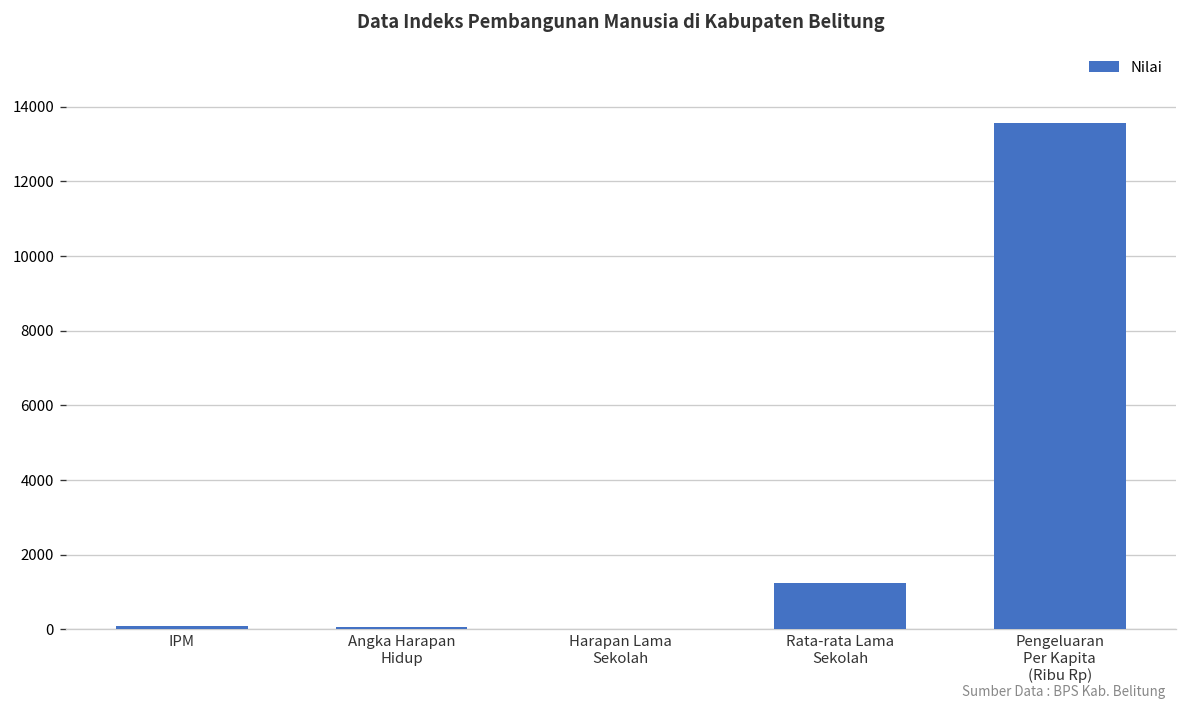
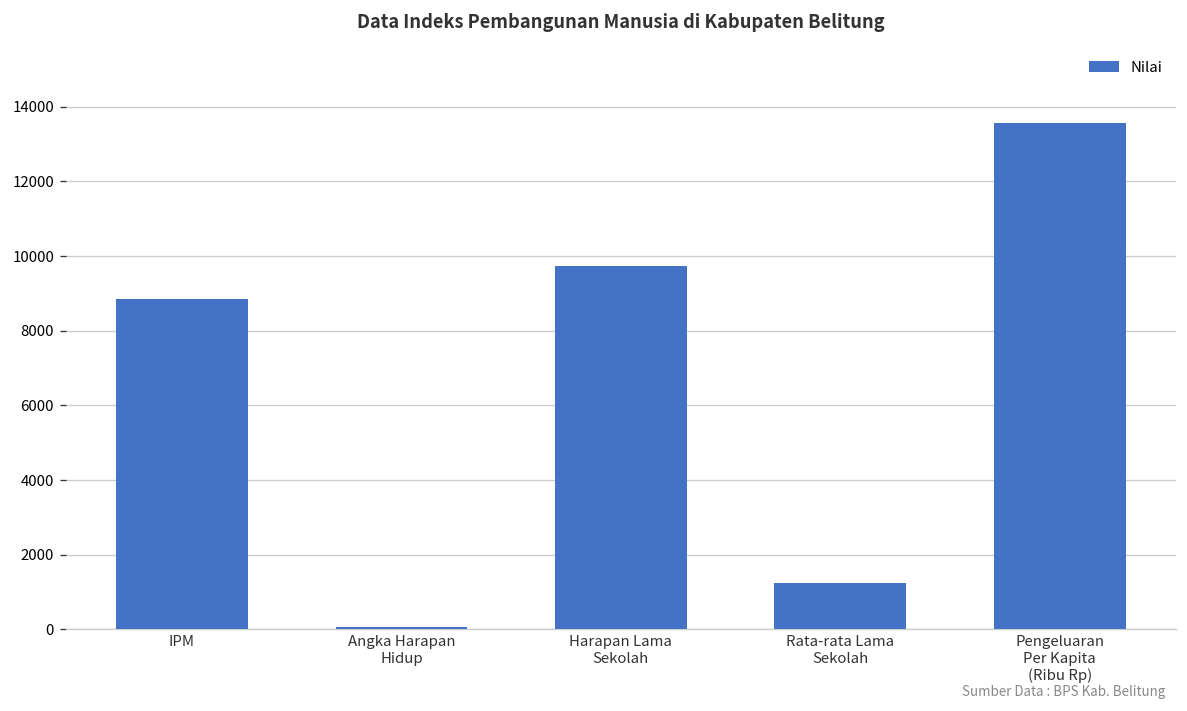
  {
-   "IPM": 100,
-   "Harapan Lama Sekolah": 0,
+   "IPM": 8800,
+   "Harapan Lama Sekolah": 9700,
    "Rata-rata Lama Sekolah": 1200,
    "Pengeluaran Per Kapita (Ribu Rp)": 13600
  }
